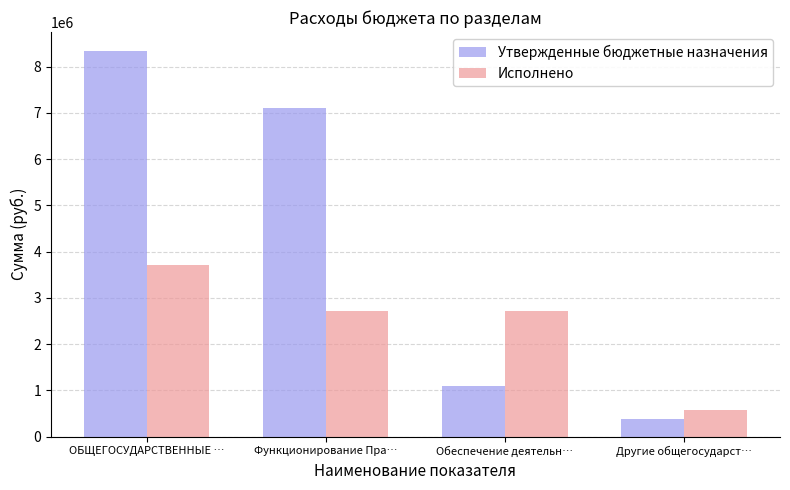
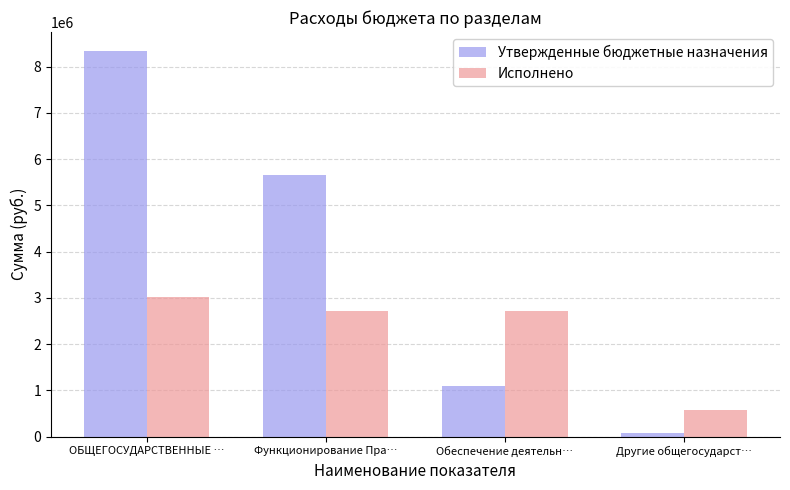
  {
    "Утвержденные бюджетные назначения": {
      "ОБЩЕГОСУДАРСТВЕННЫЕ …": 8300000,
-     "Функционирование Пра…": 7100000,
+     "Функционирование Пра…": 5700000,
      "Обеспечение деятельн…": 1100000,
-     "Другие общегосударст…": 400000
+     "Другие общегосударст…": 100000
    },
    "Исполнено": {
-     "ОБЩЕГОСУДАРСТВЕННЫЕ …": 3700000,
+     "ОБЩЕГОСУДАРСТВЕННЫЕ …": 3000000,
      "Функционирование Пра…": 2700000,
      "Обеспечение деятельн…": 2700000,
      "Другие общегосударст…": 600000
    }
  }
